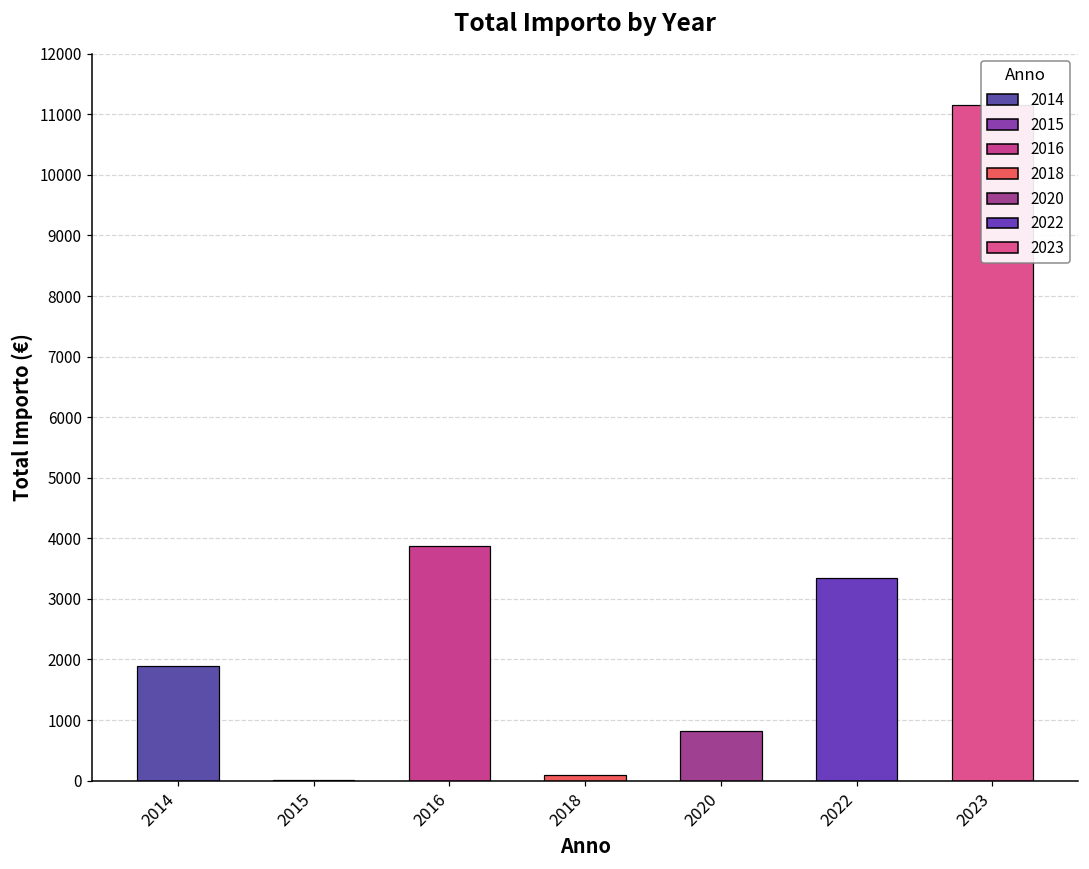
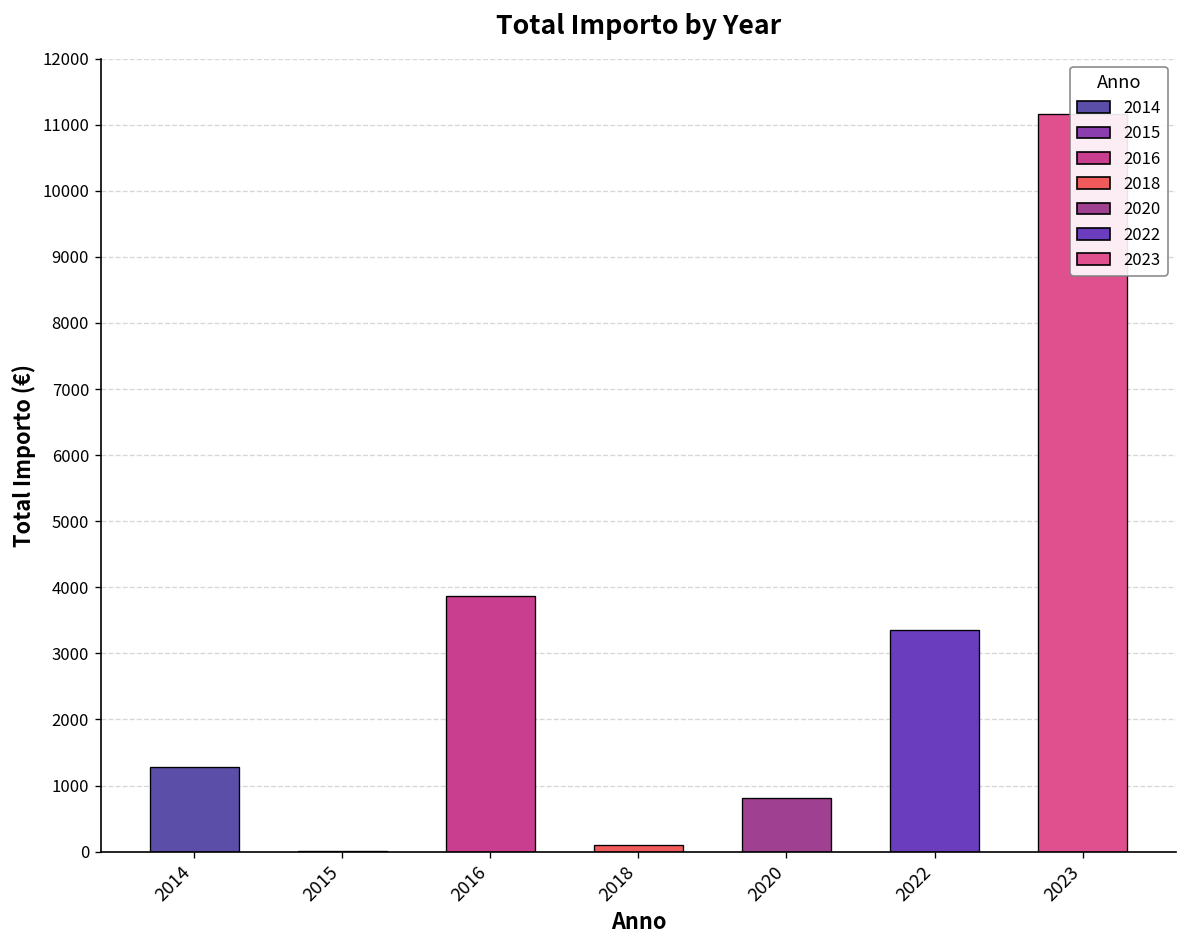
  {
-   "2014": 1900,
+   "2014": 1300,
    "2016": 3900,
    "2018": 100,
    "2020": 800,
    "2022": 3300
  }
